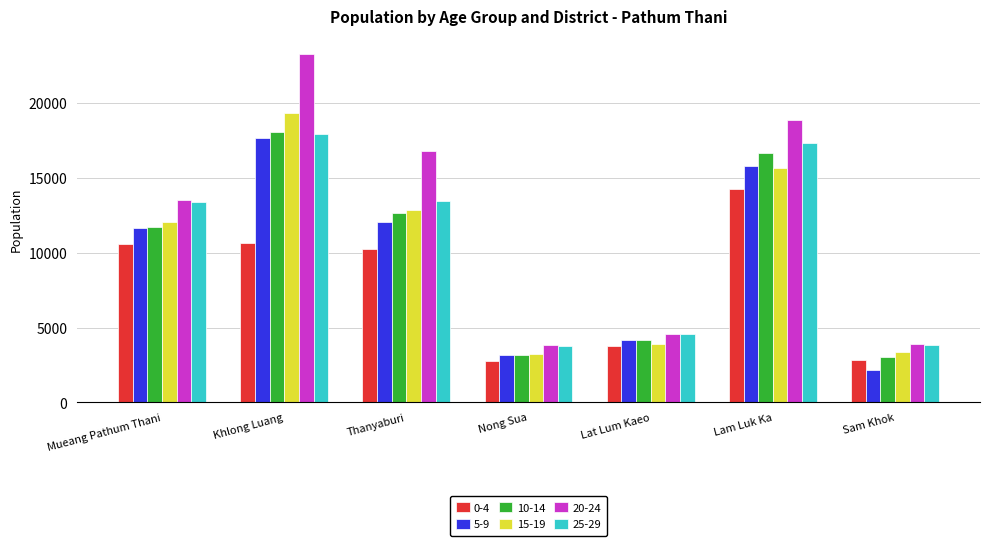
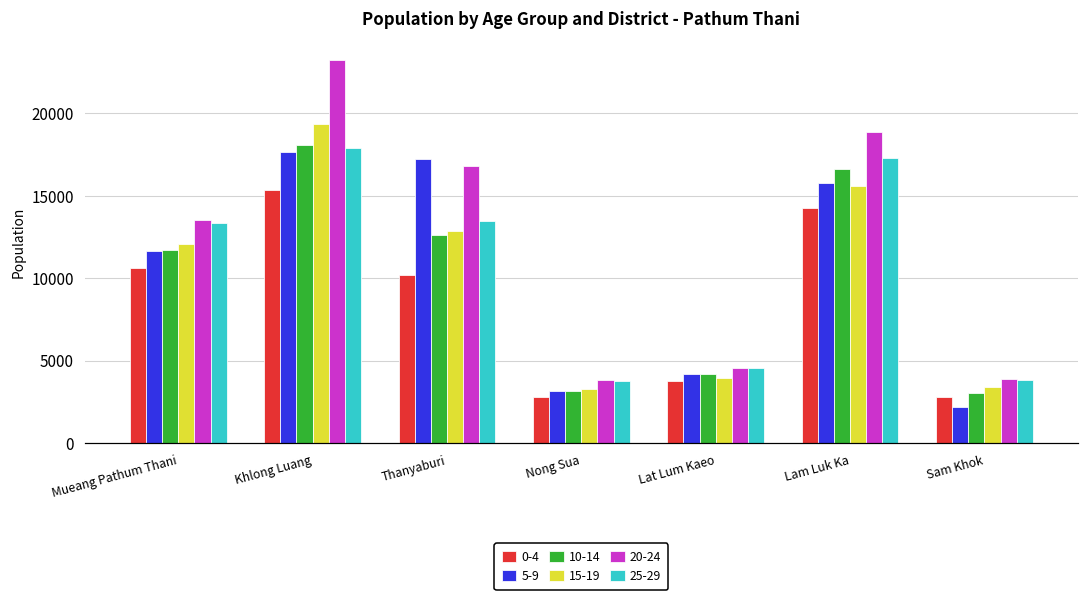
  {
    "0-4": {
      "Mueang Pathum Thani": 10600,
-     "Khlong Luang": 10600,
+     "Khlong Luang": 15400,
      "Thanyaburi": 10200,
      "Nong Sua": 2800,
      "Lat Lum Kaeo": 3800,
      "Lam Luk Ka": 14200,
      "Sam Khok": 2800
    },
    "5-9": {
      "Mueang Pathum Thani": 11700,
      "Khlong Luang": 17700,
-     "Thanyaburi": 12100,
+     "Thanyaburi": 17200,
      "Nong Sua": 3200,
      "Lat Lum Kaeo": 4200,
      "Lam Luk Ka": 15800,
      "Sam Khok": 2200
    },
    "10-14": {
      "Mueang Pathum Thani": 11700,
      "Khlong Luang": 18100,
      "Thanyaburi": 12600,
      "Nong Sua": 3100,
      "Lat Lum Kaeo": 4200,
      "Lam Luk Ka": 16600,
      "Sam Khok": 3000
    },
    "15-19": {
      "Mueang Pathum Thani": 12100,
      "Khlong Luang": 19300,
      "Thanyaburi": 12900,
      "Nong Sua": 3300,
      "Lat Lum Kaeo": 3900,
      "Lam Luk Ka": 15600,
      "Sam Khok": 3400
    },
    "20-24": {
      "Mueang Pathum Thani": 13500,
      "Khlong Luang": 23300,
      "Thanyaburi": 16800,
      "Nong Sua": 3800,
      "Lat Lum Kaeo": 4600,
      "Lam Luk Ka": 18900,
      "Sam Khok": 3900
    },
    "25-29": {
      "Mueang Pathum Thani": 13400,
      "Khlong Luang": 17900,
      "Thanyaburi": 13400,
      "Nong Sua": 3800,
      "Lat Lum Kaeo": 4600,
      "Lam Luk Ka": 17300,
      "Sam Khok": 3800
    }
  }
